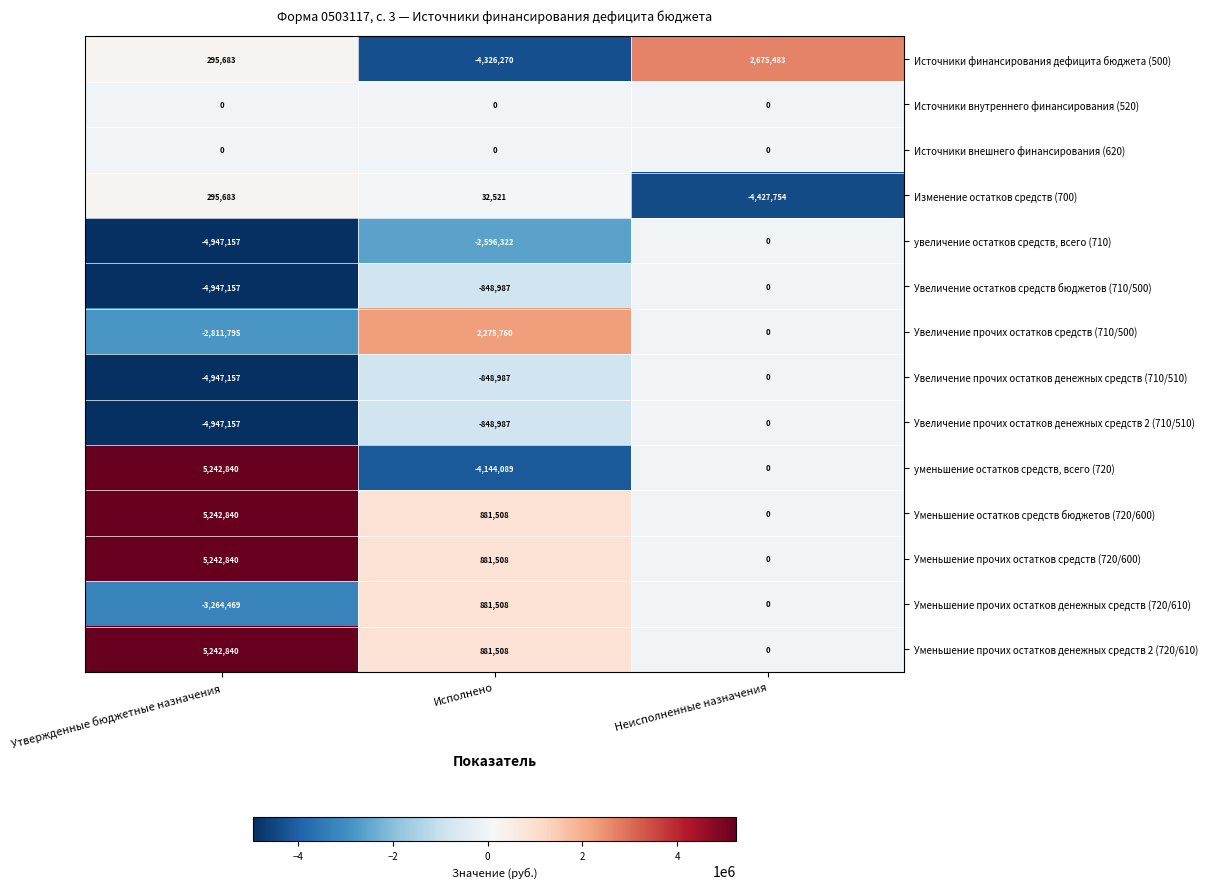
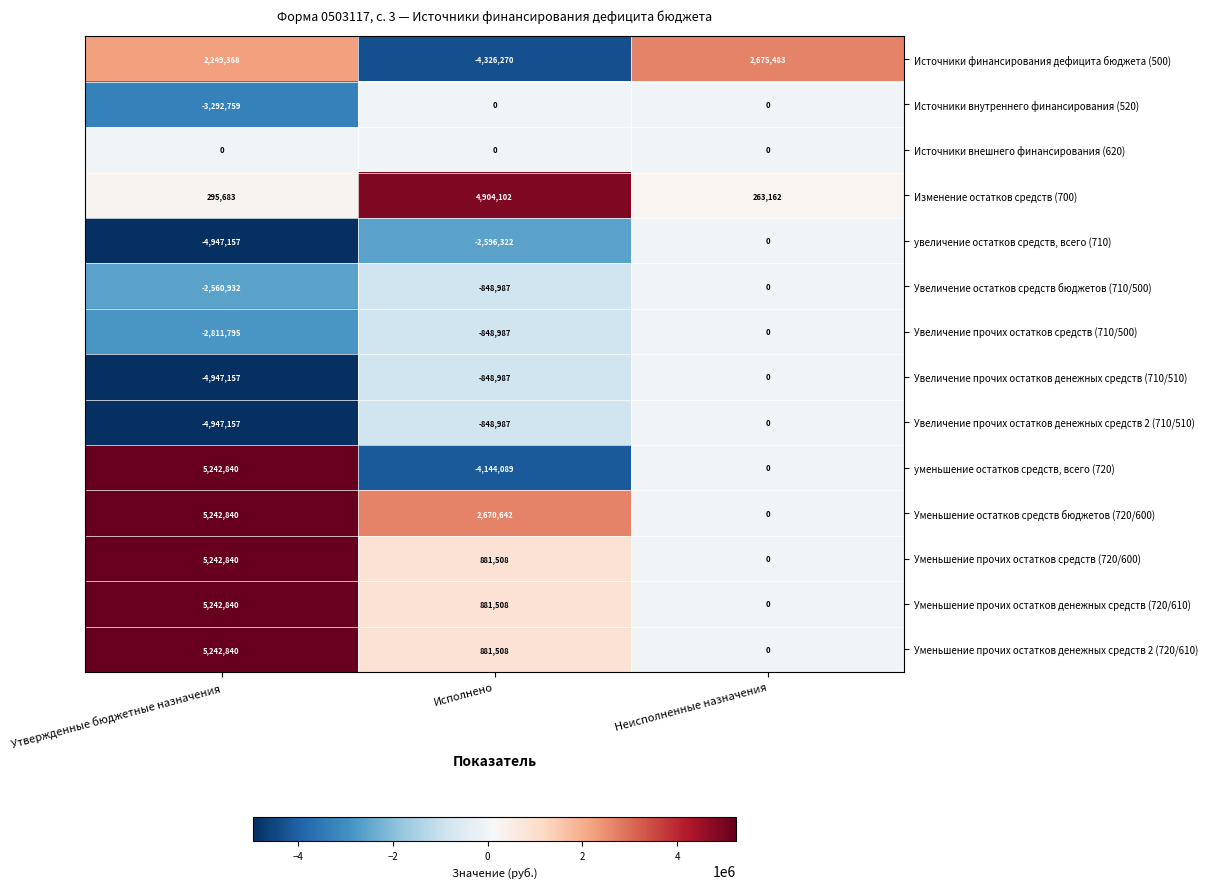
  {
    "Источники финансирования дефицита бюджета (500)": {
-     "Утвержденные бюджетные назначения": "295,683",
+     "Утвержденные бюджетные назначения": "2,249,368",
      "Исполнено": "-4,326,270",
      "Неисполненные назначения": "2,675,483"
    },
    "Источники внутреннего финансирования (520)": {
-     "Утвержденные бюджетные назначения": "0",
+     "Утвержденные бюджетные назначения": "-3,292,759",
      "Исполнено": "0",
      "Неисполненные назначения": "0"
    },
    "Источники внешнего финансирования (620)": {
      "Утвержденные бюджетные назначения": "0",
      "Исполнено": "0",
      "Неисполненные назначения": "0"
    },
    "Изменение остатков средств (700)": {
      "Утвержденные бюджетные назначения": "295,683",
-     "Исполнено": "32,521",
-     "Неисполненные назначения": "-4,427,754"
+     "Исполнено": "4,904,102",
+     "Неисполненные назначения": "263,162"
    },
    "увеличение остатков средств, всего (710)": {
      "Утвержденные бюджетные назначения": "-4,947,157",
      "Исполнено": "-2,596,322",
      "Неисполненные назначения": "0"
    },
    "Увеличение остатков средств бюджетов (710/500)": {
-     "Утвержденные бюджетные назначения": "-4,947,157",
+     "Утвержденные бюджетные назначения": "-2,560,932",
      "Исполнено": "-848,987",
      "Неисполненные назначения": "0"
    },
    "Увеличение прочих остатков средств (710/500)": {
      "Утвержденные бюджетные назначения": "-2,811,795",
-     "Исполнено": "2,275,760",
+     "Исполнено": "-848,987",
      "Неисполненные назначения": "0"
    },
    "Увеличение прочих остатков денежных средств (710/510)": {
      "Утвержденные бюджетные назначения": "-4,947,157",
      "Исполнено": "-848,987",
      "Неисполненные назначения": "0"
    },
    "Увеличение прочих остатков денежных средств 2 (710/510)": {
      "Утвержденные бюджетные назначения": "-4,947,157",
      "Исполнено": "-848,987",
      "Неисполненные назначения": "0"
    },
    "уменьшение остатков средств, всего (720)": {
      "Утвержденные бюджетные назначения": "5,242,840",
      "Исполнено": "-4,144,089",
      "Неисполненные назначения": "0"
    },
    "Уменьшение остатков средств бюджетов (720/600)": {
      "Утвержденные бюджетные назначения": "5,242,840",
-     "Исполнено": "881,508",
+     "Исполнено": "2,670,642",
      "Неисполненные назначения": "0"
    },
    "Уменьшение прочих остатков средств (720/600)": {
      "Утвержденные бюджетные назначения": "5,242,840",
      "Исполнено": "881,508",
      "Неисполненные назначения": "0"
    },
    "Уменьшение прочих остатков денежных средств (720/610)": {
-     "Утвержденные бюджетные назначения": "-3,264,469",
+     "Утвержденные бюджетные назначения": "5,242,840",
      "Исполнено": "881,508",
      "Неисполненные назначения": "0"
    },
    "Уменьшение прочих остатков денежных средств 2 (720/610)": {
      "Утвержденные бюджетные назначения": "5,242,840",
      "Исполнено": "881,508",
      "Неисполненные назначения": "0"
    }
  }
